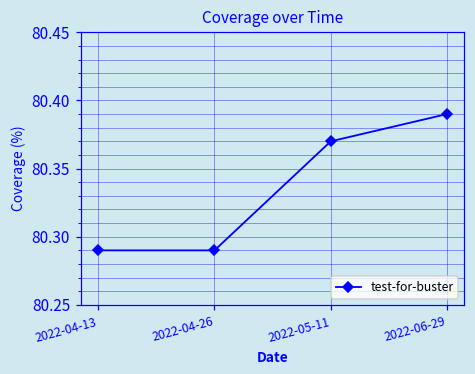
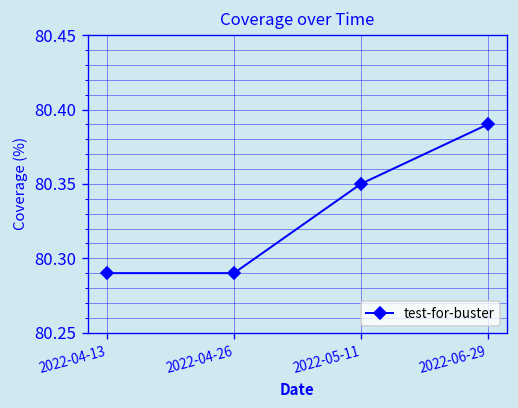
  {
    "2022-04-13": 80.29,
    "2022-04-26": 80.29,
-   "2022-05-11": 80.37,
+   "2022-05-11": 80.35,
    "2022-06-29": 80.39
  }
